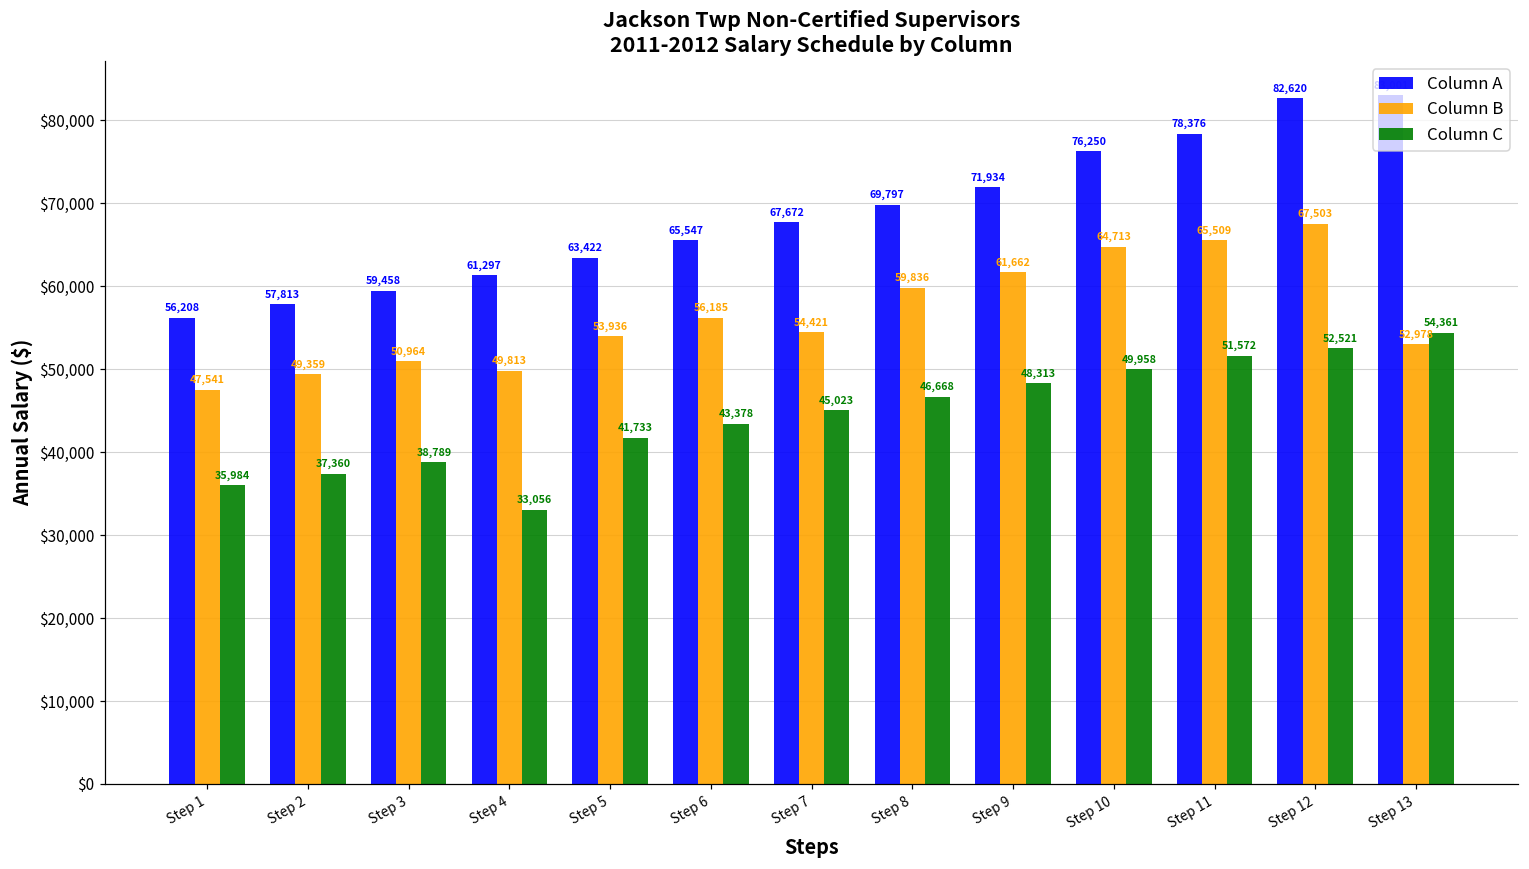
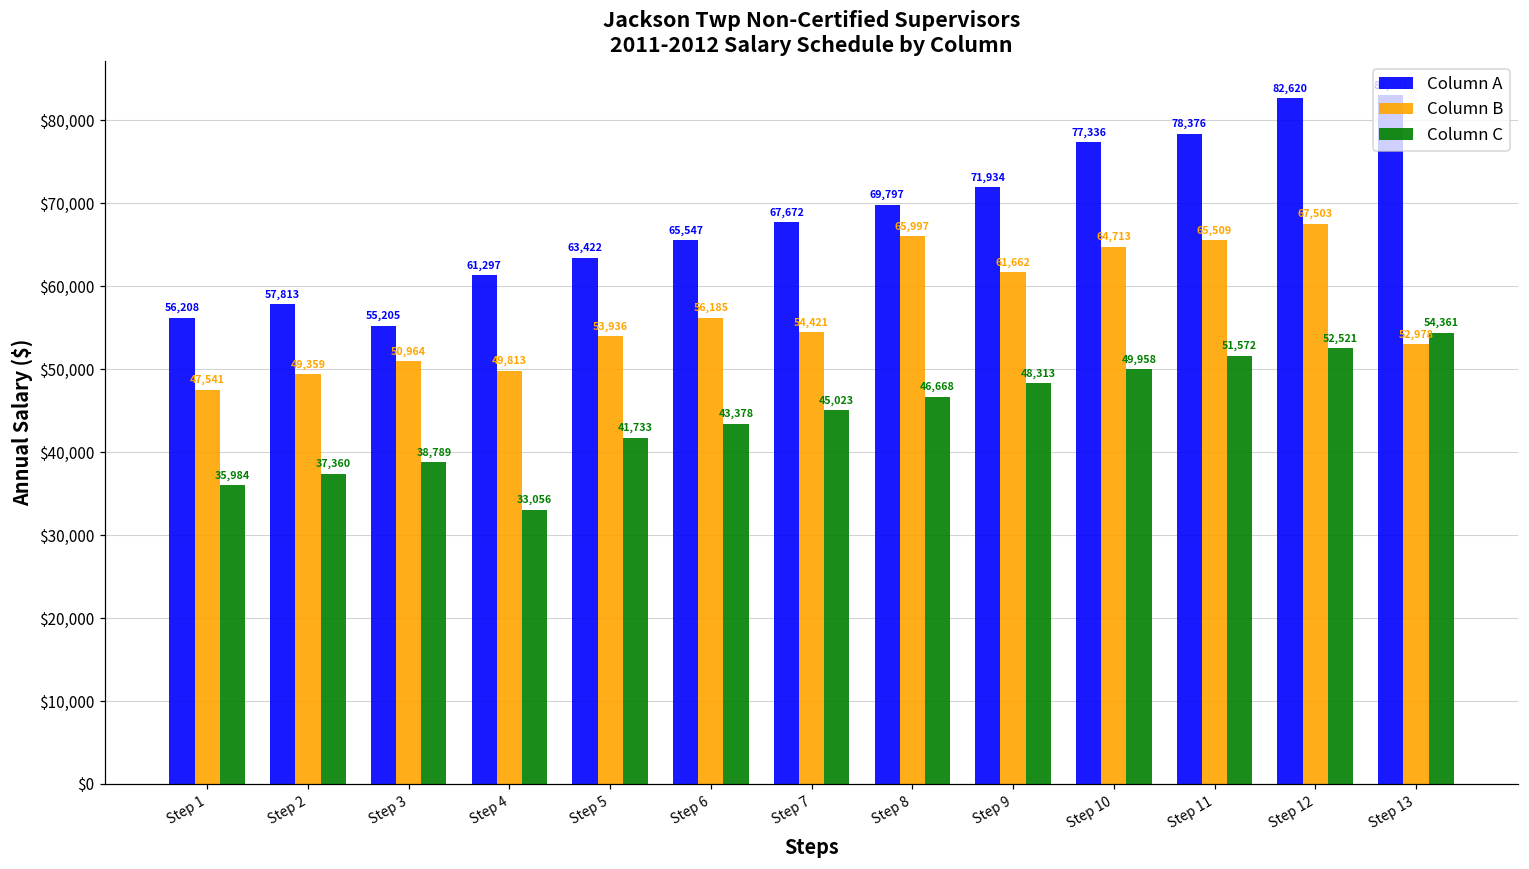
  {
    "Column A": {
      "Step 1": "56,208",
      "Step 2": "57,813",
-     "Step 3": "59,458",
+     "Step 3": "55,205",
      "Step 4": "61,297",
      "Step 5": "63,422",
      "Step 6": "65,547",
      "Step 7": "67,672",
      "Step 8": "69,797",
      "Step 9": "71,934",
-     "Step 10": "76,250",
+     "Step 10": "77,336",
      "Step 11": "78,376",
      "Step 12": "82,620"
    },
    "Column B": {
      "Step 1": "47,541",
      "Step 2": "49,359",
      "Step 3": "50,964",
      "Step 4": "49,813",
      "Step 5": "53,936",
      "Step 6": "56,185",
      "Step 7": "54,421",
-     "Step 8": "59,836",
+     "Step 8": "65,997",
      "Step 9": "61,662",
      "Step 10": "64,713",
      "Step 11": "65,509",
      "Step 12": "67,503",
      "Step 13": "52,978"
    },
    "Column C": {
      "Step 1": "35,984",
      "Step 2": "37,360",
      "Step 3": "38,789",
      "Step 4": "33,056",
      "Step 5": "41,733",
      "Step 6": "43,378",
      "Step 7": "45,023",
      "Step 8": "46,668",
      "Step 9": "48,313",
      "Step 10": "49,958",
      "Step 11": "51,572",
      "Step 12": "52,521",
      "Step 13": "54,361"
    }
  }
